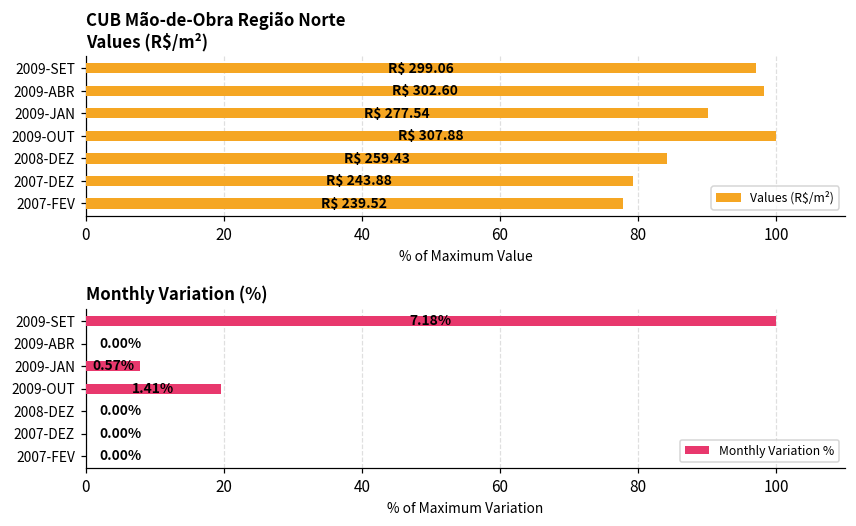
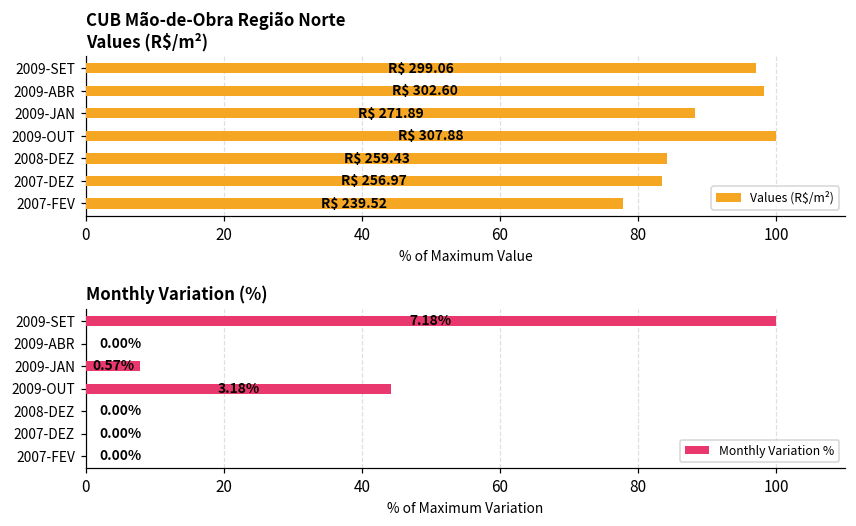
  {
    "CUB Mão-de-Obra Região Norte Values (R$/m²)": {
-     "2009-JAN": "277.54",
-     "2007-DEZ": "243.88"
+     "2009-JAN": "271.89",
+     "2007-DEZ": "256.97"
    },
    "Monthly Variation (%)": {
      "2009-ABR": "0.00%",
-     "2009-OUT": "1.41%",
+     "2009-OUT": "3.18%",
      "2008-DEZ": "0.00%",
      "2007-DEZ": "0.00%",
      "2007-FEV": "0.00%"
    }
  }
